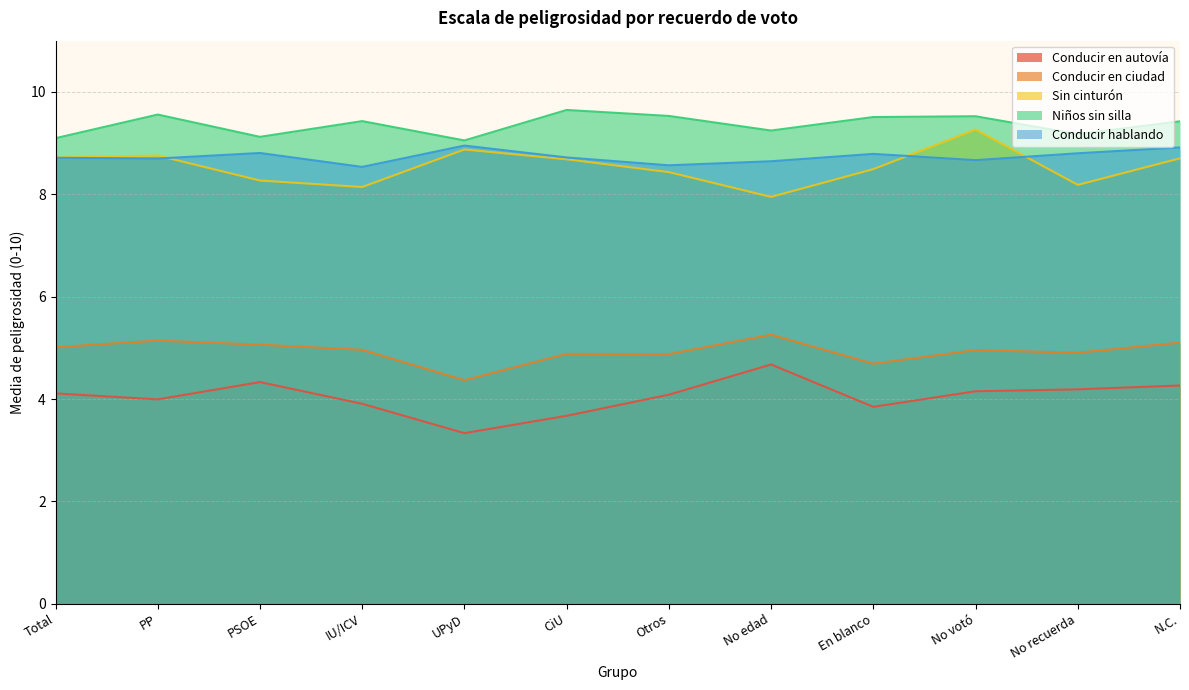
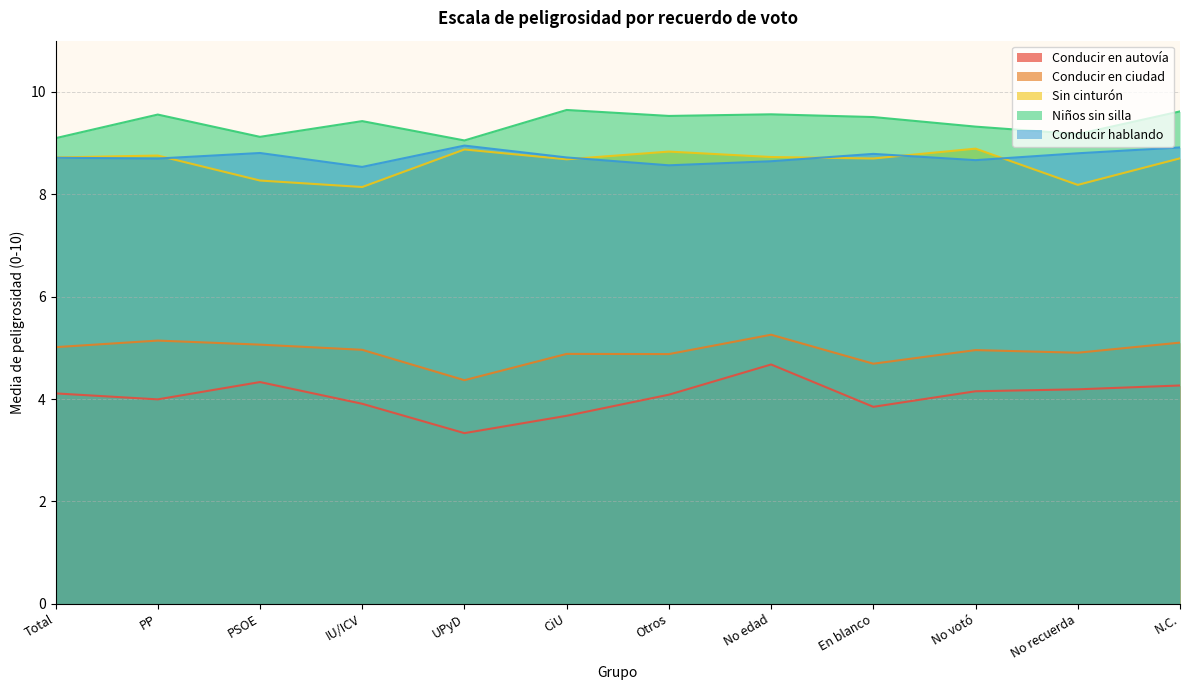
  {
    "Sin cinturón": {
      "PP": 8.8,
      "PSOE": 8.3,
      "IU/ICV": 8.1,
      "UPyD": 8.9,
-     "Otros": 8.4,
-     "No edad": 7.9,
-     "En blanco": 8.5,
-     "No votó": 9.3,
+     "Otros": 8.8,
+     "No edad": 8.7,
+     "En blanco": 8.7,
+     "No votó": 8.9,
      "No recuerda": 8.2,
      "N.C.": 8.7
    },
    "Niños sin silla": {
      "Total": 9.1,
      "PP": 9.6,
      "PSOE": 9.1,
      "IU/ICV": 9.4,
      "UPyD": 9.1,
      "CiU": 9.6,
      "Otros": 9.5,
-     "No edad": 9.2,
+     "No edad": 9.6,
      "En blanco": 9.5,
-     "No votó": 9.5,
-     "N.C.": 9.4
+     "No votó": 9.3,
+     "N.C.": 9.6
    },
    "Conducir hablando": {
      "PP": 8.7,
      "PSOE": 8.8,
      "IU/ICV": 8.5,
      "UPyD": 9.0,
      "Otros": 8.6,
      "No edad": 8.6,
      "En blanco": 8.8,
      "No votó": 8.7,
      "No recuerda": 8.8,
      "N.C.": 8.9
    }
  }
